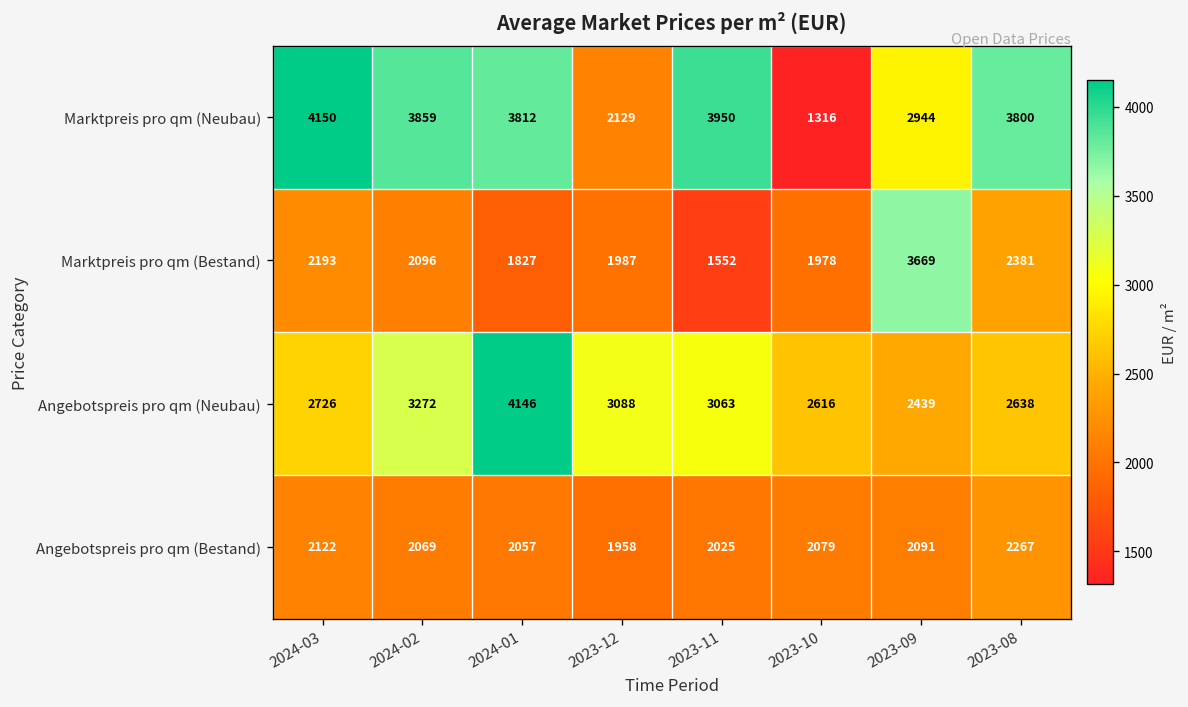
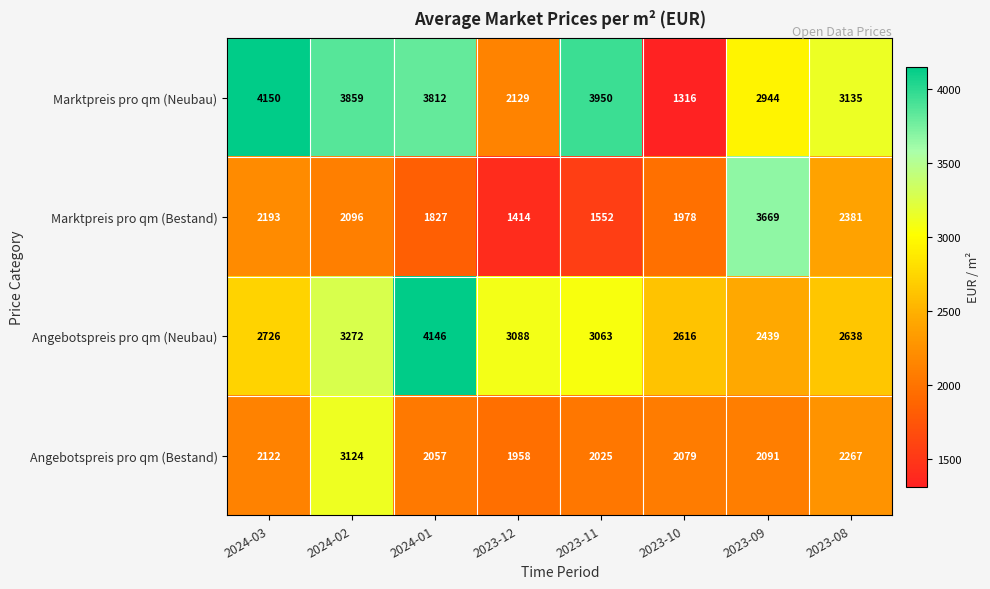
  {
    "Marktpreis pro qm (Neubau)": {
      "2024-03": 4150,
      "2024-02": 3859,
      "2024-01": 3812,
      "2023-12": 2129,
      "2023-11": 3950,
      "2023-10": 1316,
      "2023-09": 2944,
-     "2023-08": 3800
+     "2023-08": 3135
    },
    "Marktpreis pro qm (Bestand)": {
      "2024-03": 2193,
      "2024-02": 2096,
      "2024-01": 1827,
-     "2023-12": 1987,
+     "2023-12": 1414,
      "2023-11": 1552,
      "2023-10": 1978,
      "2023-09": 3669,
      "2023-08": 2381
    },
    "Angebotspreis pro qm (Neubau)": {
      "2024-03": 2726,
      "2024-02": 3272,
      "2024-01": 4146,
      "2023-12": 3088,
      "2023-11": 3063,
      "2023-10": 2616,
      "2023-09": 2439,
      "2023-08": 2638
    },
    "Angebotspreis pro qm (Bestand)": {
      "2024-03": 2122,
-     "2024-02": 2069,
+     "2024-02": 3124,
      "2024-01": 2057,
      "2023-12": 1958,
      "2023-11": 2025,
      "2023-10": 2079,
      "2023-09": 2091,
      "2023-08": 2267
    }
  }
